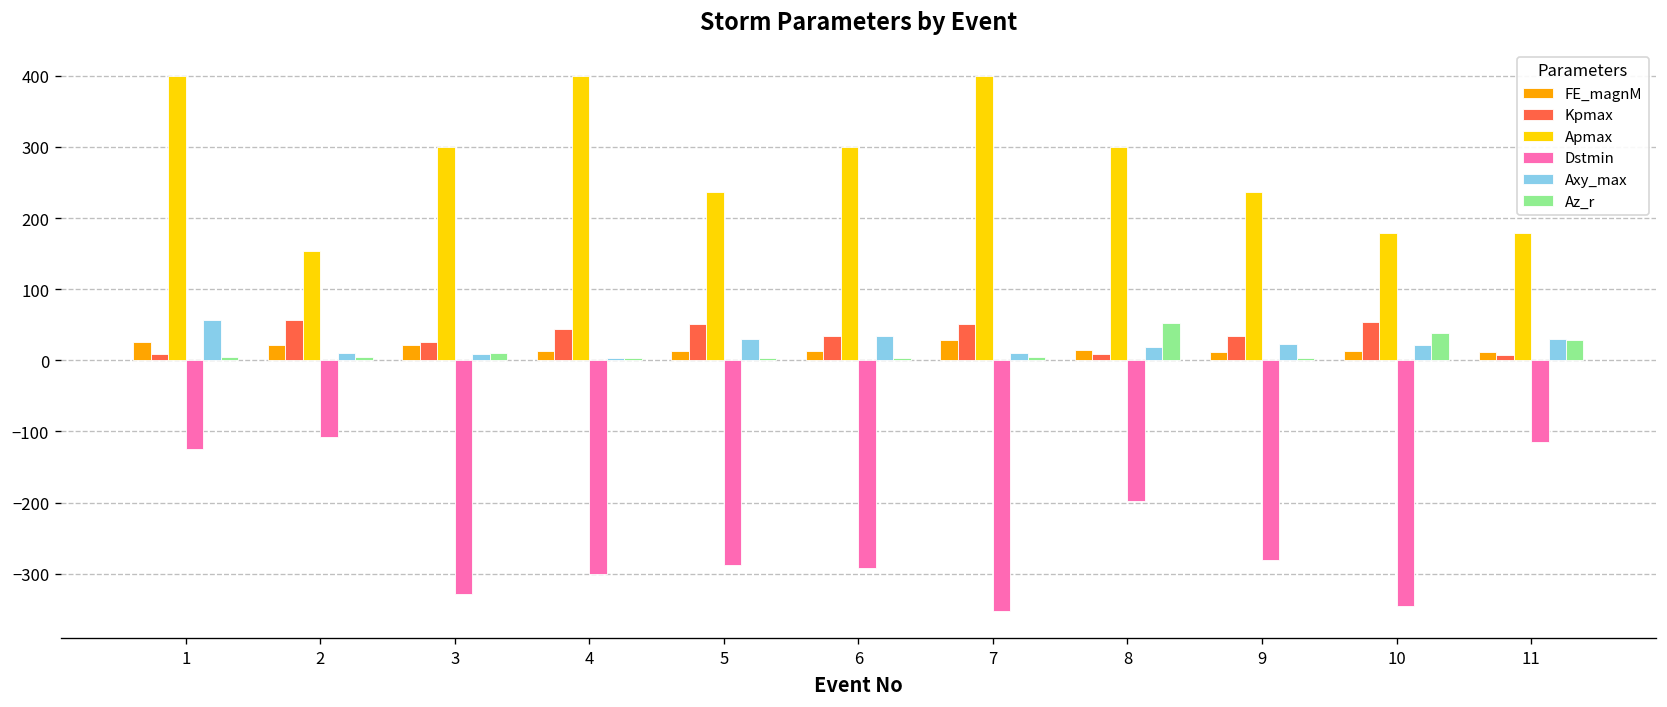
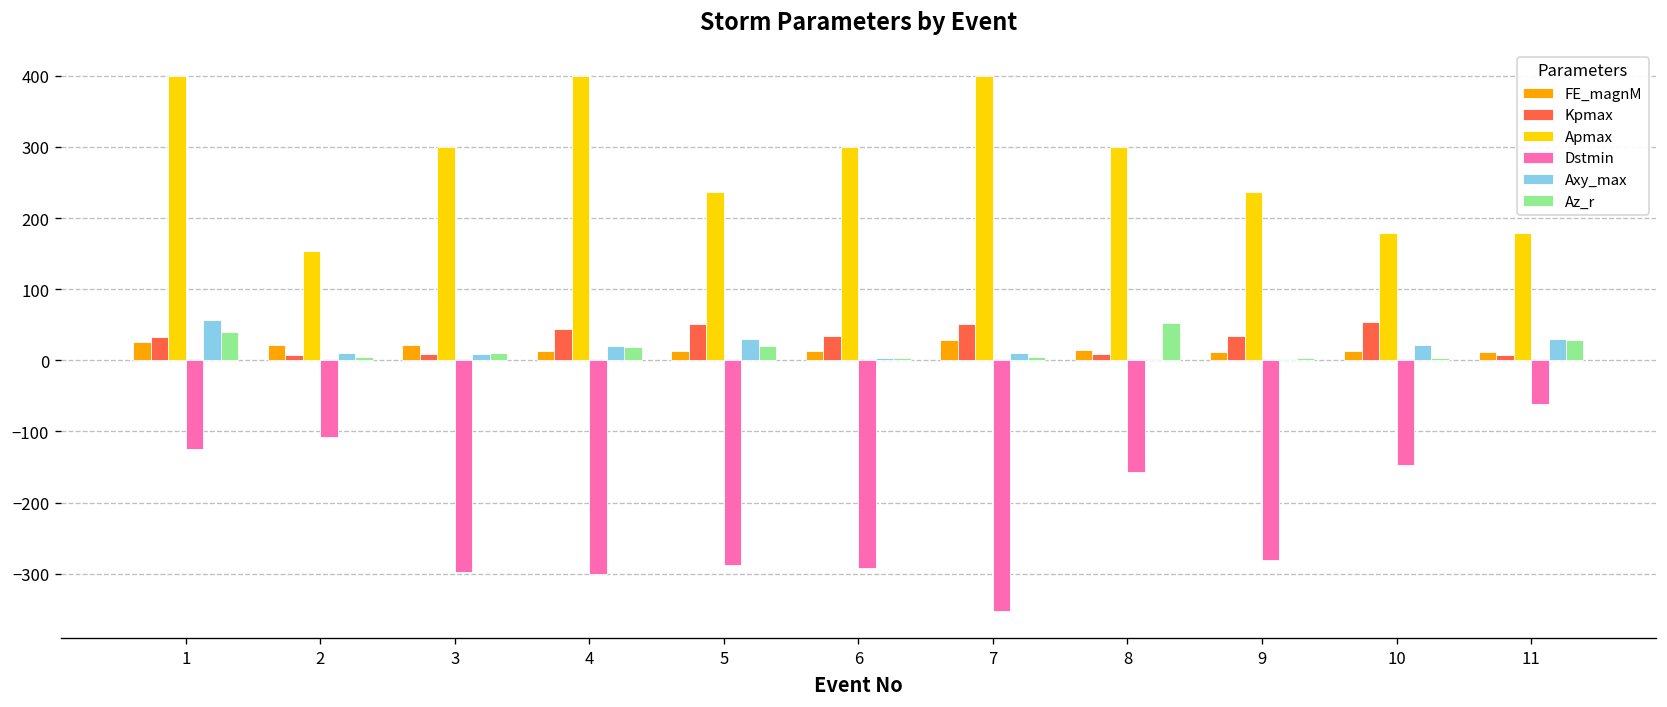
  {
    "Kpmax": {
-     "1": 10,
-     "2": 60,
-     "3": 30,
+     "1": 30,
+     "2": 10,
+     "3": 10,
      "4": 40,
      "5": 50,
      "6": 30,
      "7": 50,
      "8": 10,
      "9": 30,
      "10": 50,
      "11": 10
    },
    "Dstmin": {
      "1": -130,
      "2": -110,
-     "3": -330,
+     "3": -300,
      "4": -300,
      "5": -290,
      "6": -290,
      "7": -350,
-     "8": -200,
+     "8": -160,
      "9": -280,
-     "10": -350,
-     "11": -120
+     "10": -150,
+     "11": -60
    },
    "Axy_max": {
      "1": 60,
      "2": 10,
      "3": 10,
-     "4": 0,
+     "4": 20,
      "5": 30,
-     "6": 30,
+     "6": 0,
      "7": 10,
-     "8": 20,
-     "9": 20,
+     "8": 0,
+     "9": 0,
      "10": 20,
      "11": 30
    },
    "Az_r": {
-     "1": 0,
+     "1": 40,
      "2": 0,
      "3": 10,
-     "4": 0,
-     "5": 0,
+     "4": 20,
+     "5": 20,
      "7": 0,
      "8": 50,
-     "10": 40,
+     "10": 0,
      "11": 30
    }
  }
